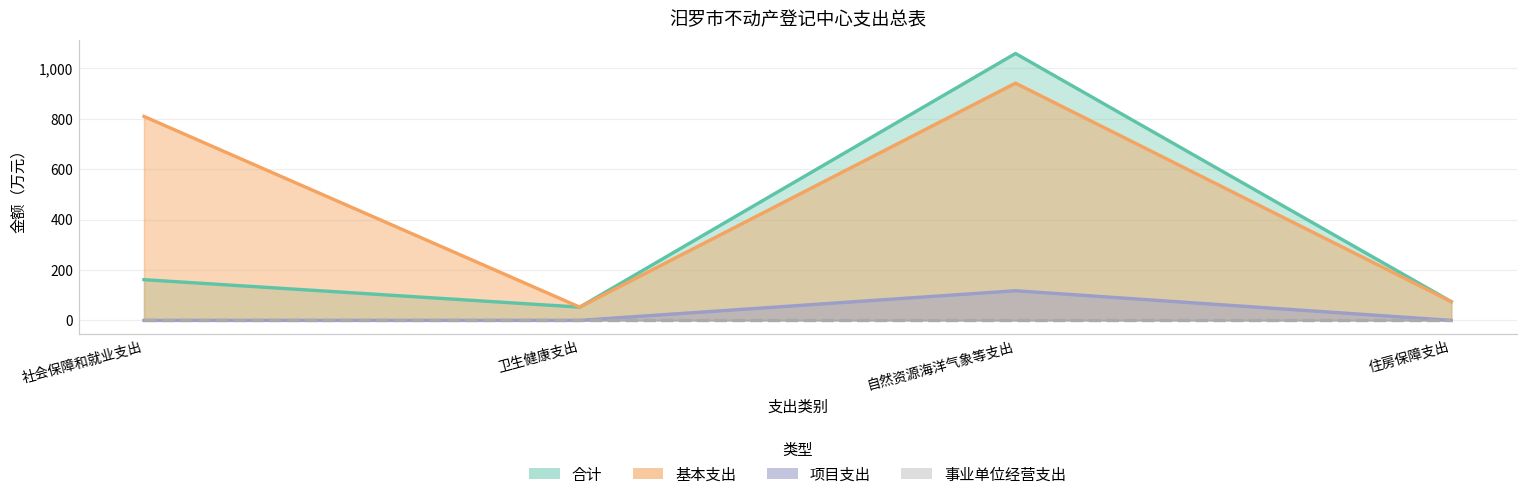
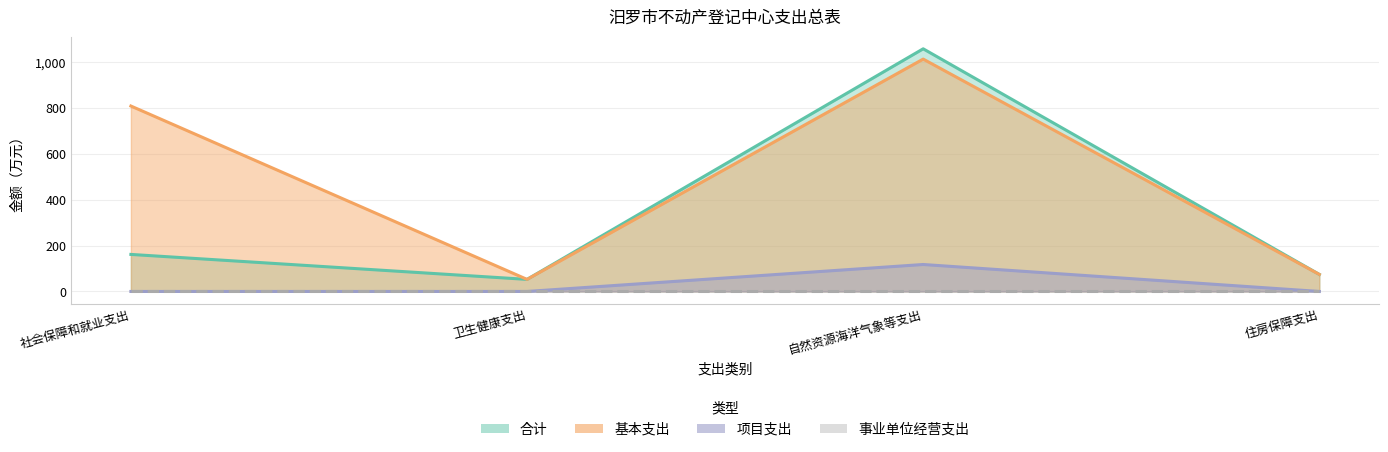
  {
    "基本支出": {
      "社会保障和就业支出": "810",
-     "自然资源海洋气象等支出": "940"
+     "自然资源海洋气象等支出": "1,010"
    }
  }
